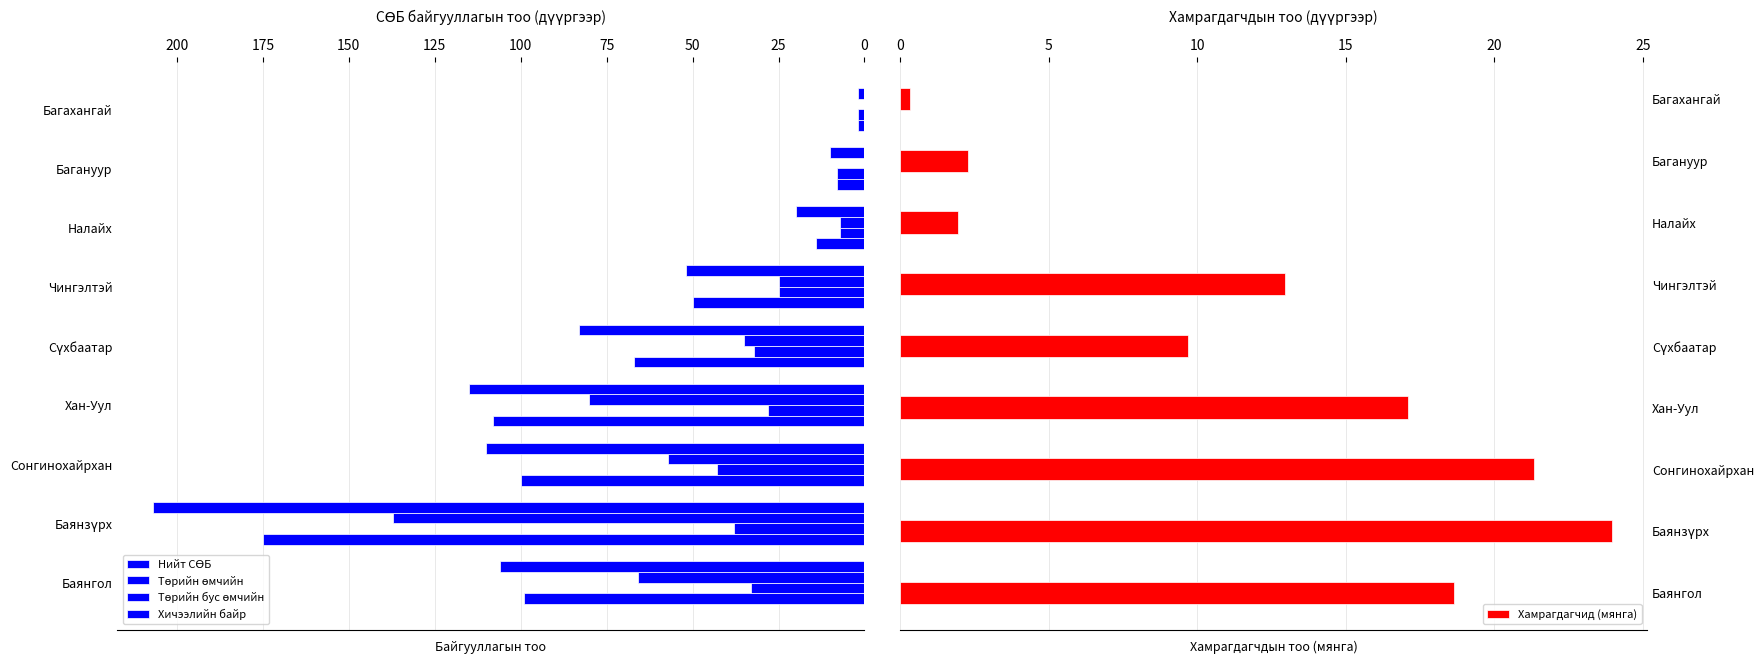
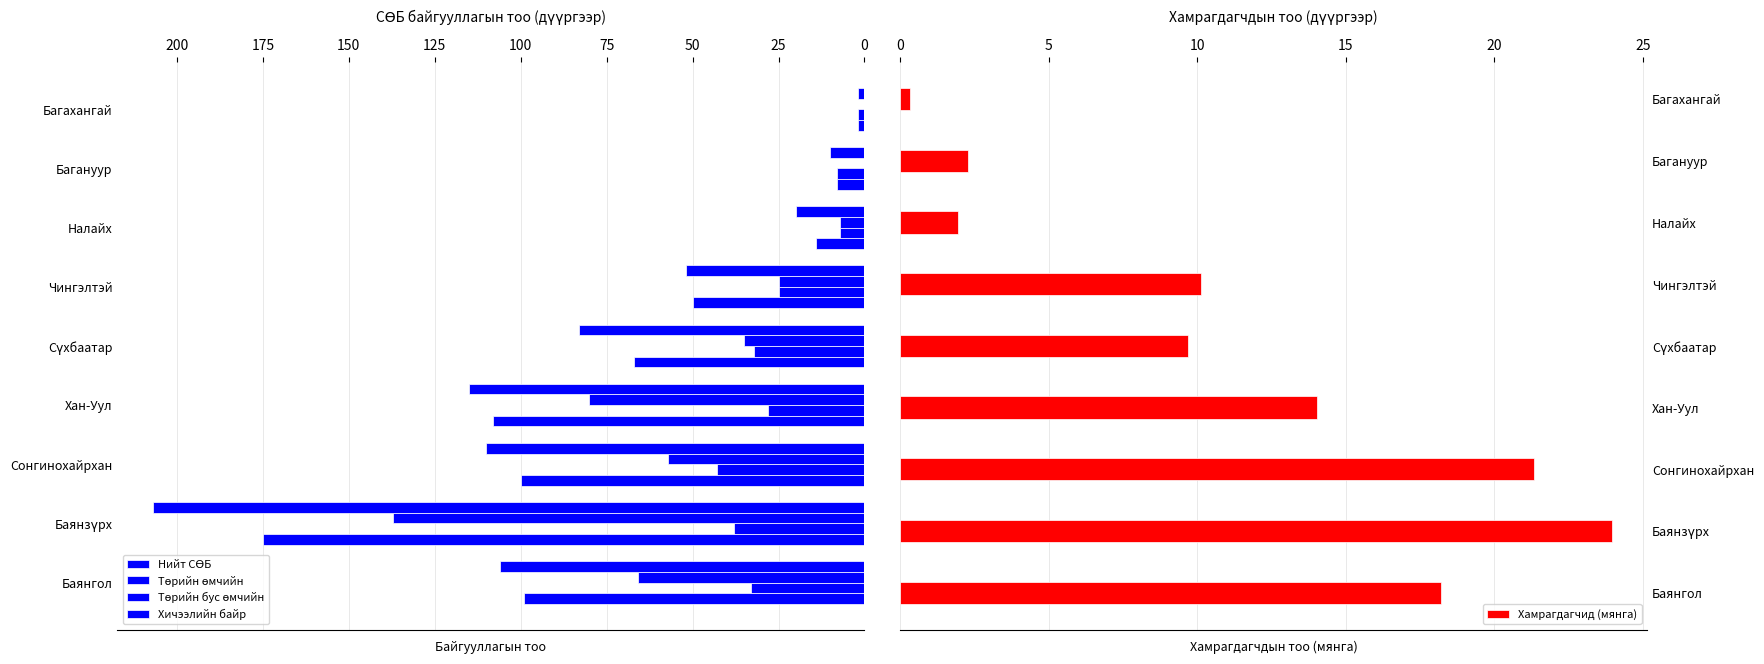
  {
    "Хамрагдагчдын тоо (дүүргээр)": {
      "Багахангай": 0.3,
      "Багануур": 2.3,
      "Налайх": 2.0,
-     "Чингэлтэй": 13.0,
+     "Чингэлтэй": 10.1,
      "Сүхбаатар": 9.7,
-     "Хан-Уул": 17.1,
+     "Хан-Уул": 14.0,
      "Сонгинохайрхан": 21.3,
      "Баянзүрх": 23.9,
-     "Баянгол": 18.7
+     "Баянгол": 18.2
    }
  }
